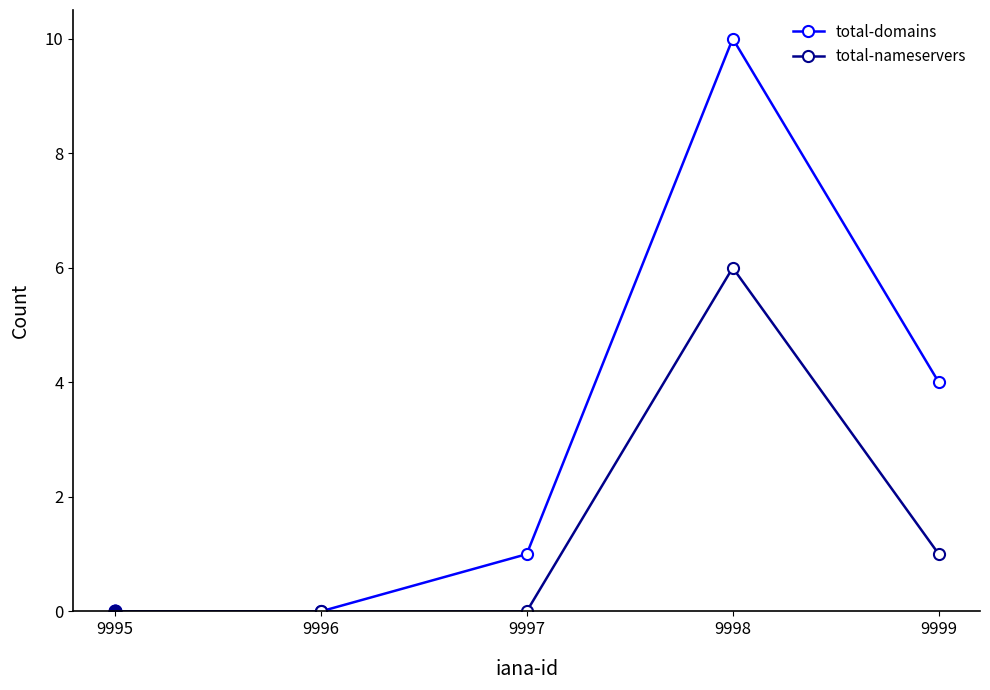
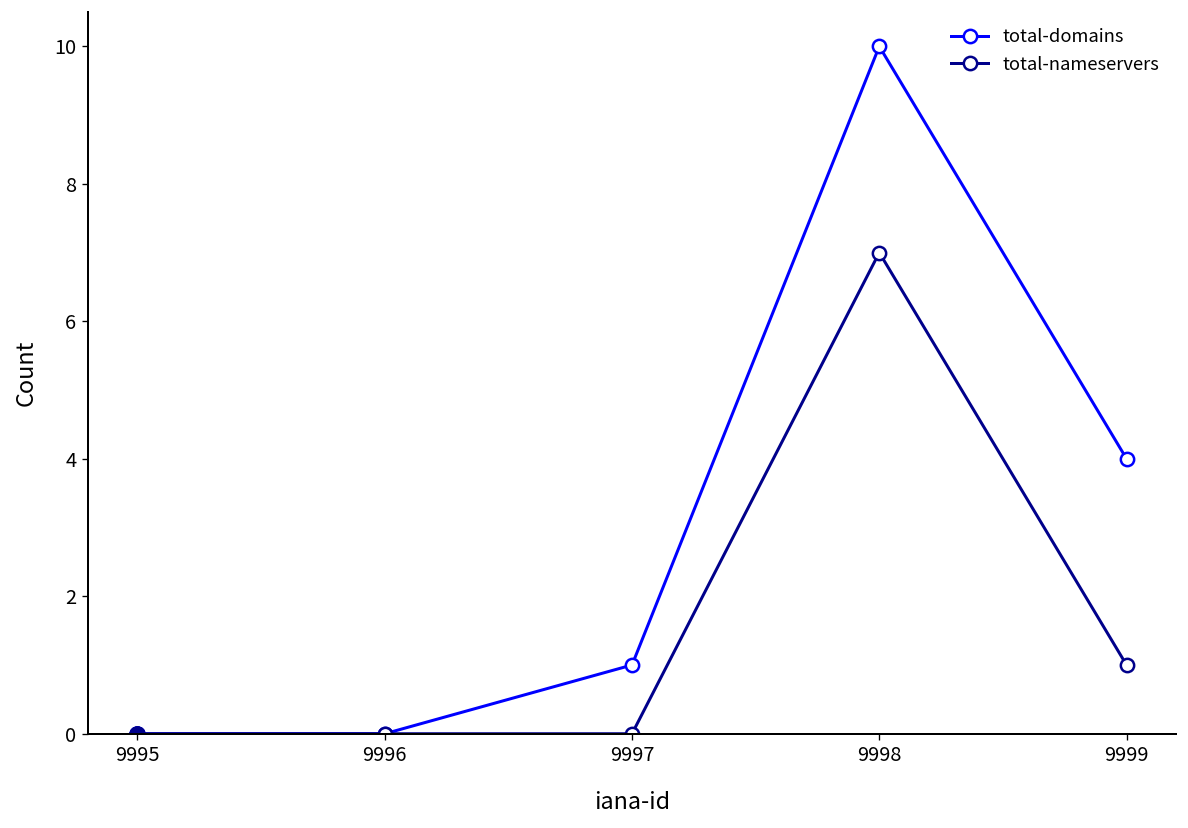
  {
    "total-nameservers": {
      "9997": 0,
-     "9998": 6,
+     "9998": 7,
      "9999": 1
    }
  }
